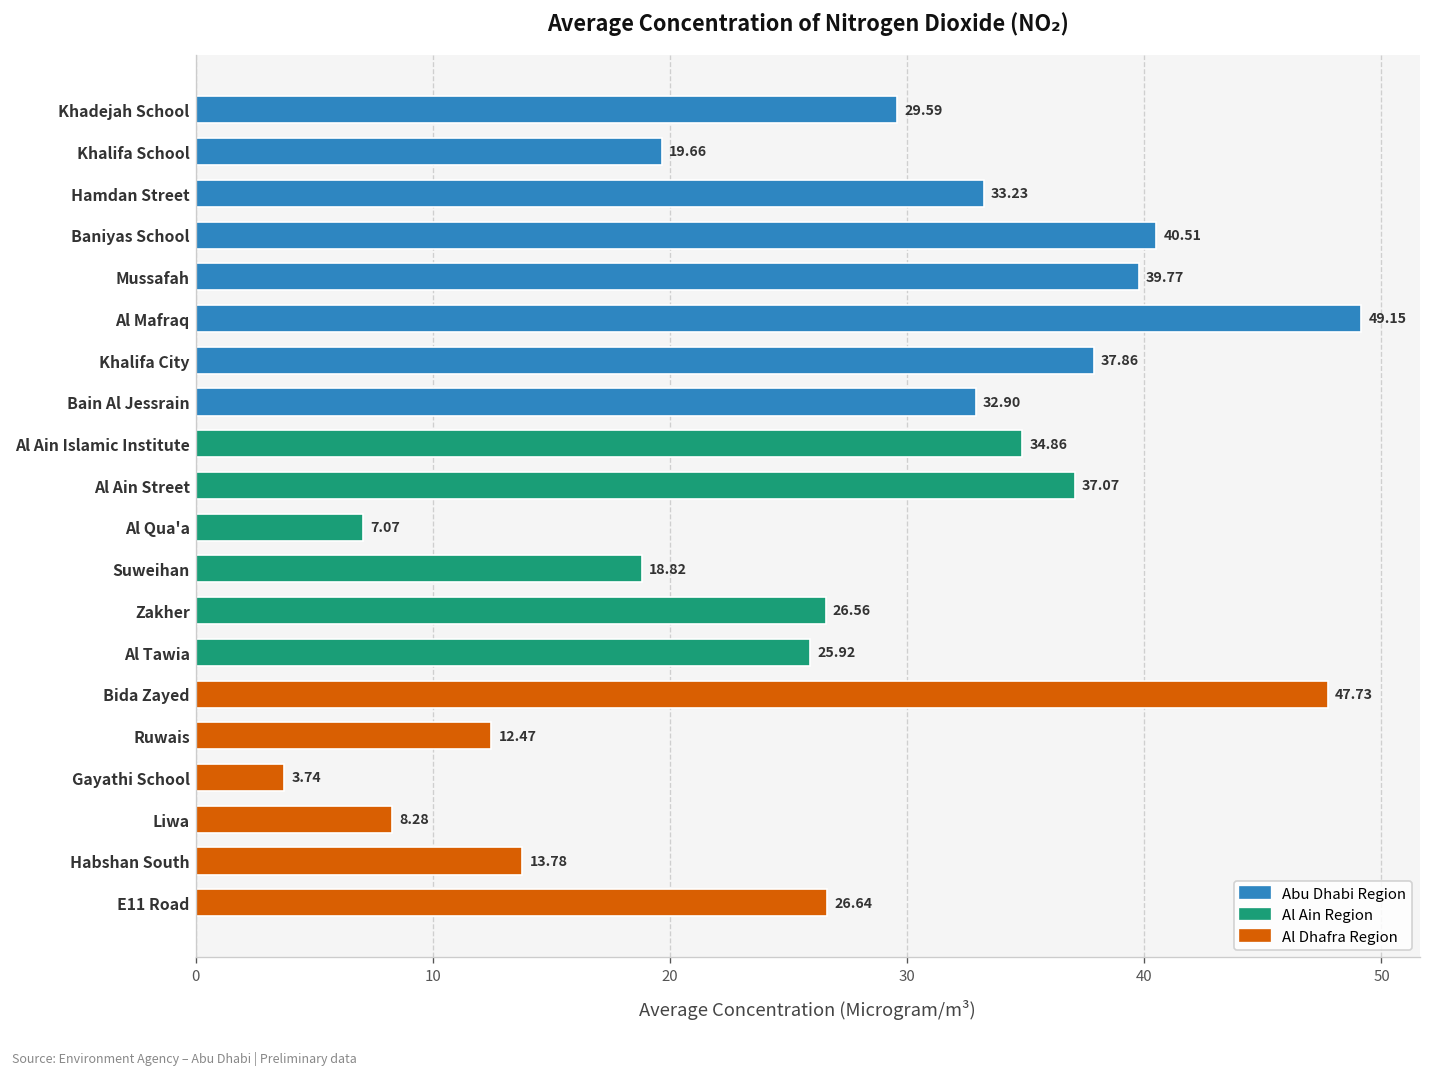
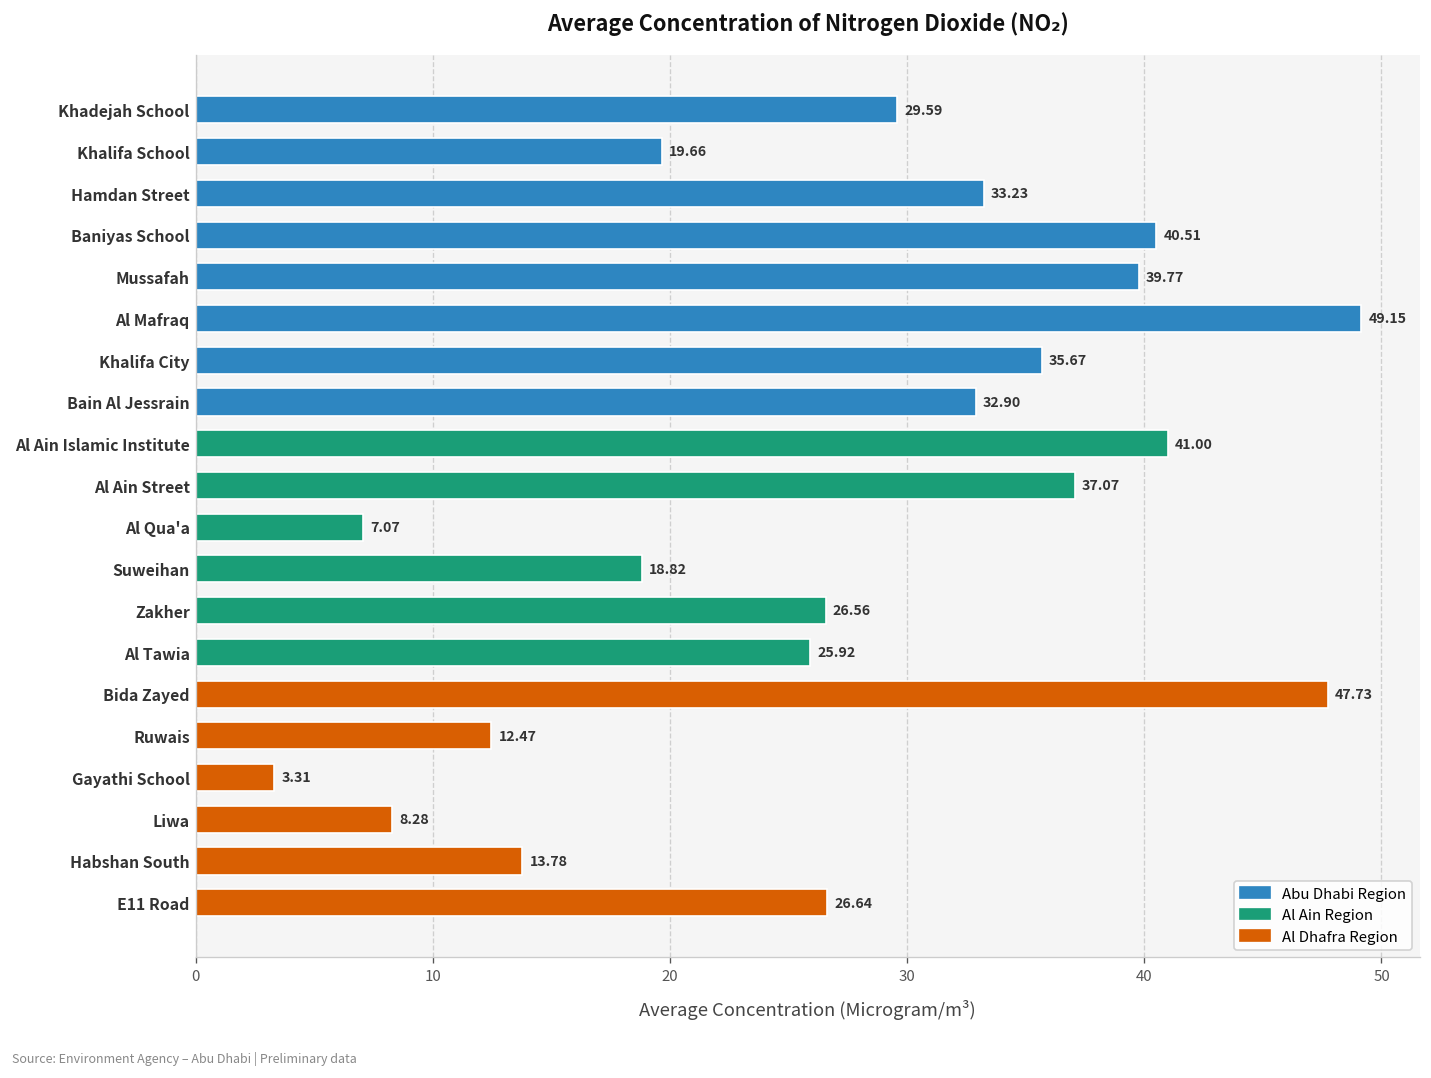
  {
    "Khadejah School": 29.59,
    "Khalifa School": 19.66,
    "Hamdan Street": 33.23,
    "Baniyas School": 40.51,
    "Mussafah": 39.77,
    "Al Mafraq": 49.15,
-   "Khalifa City": 37.86,
+   "Khalifa City": 35.67,
    "Bain Al Jessrain": 32.90,
-   "Al Ain Islamic Institute": 34.86,
+   "Al Ain Islamic Institute": 41.00,
    "Al Ain Street": 37.07,
    "Al Qua'a": 7.07,
    "Suweihan": 18.82,
    "Zakher": 26.56,
    "Al Tawia": 25.92,
    "Bida Zayed": 47.73,
    "Ruwais": 12.47,
-   "Gayathi School": 3.74,
+   "Gayathi School": 3.31,
    "Liwa": 8.28,
    "Habshan South": 13.78,
    "E11 Road": 26.64
  }
